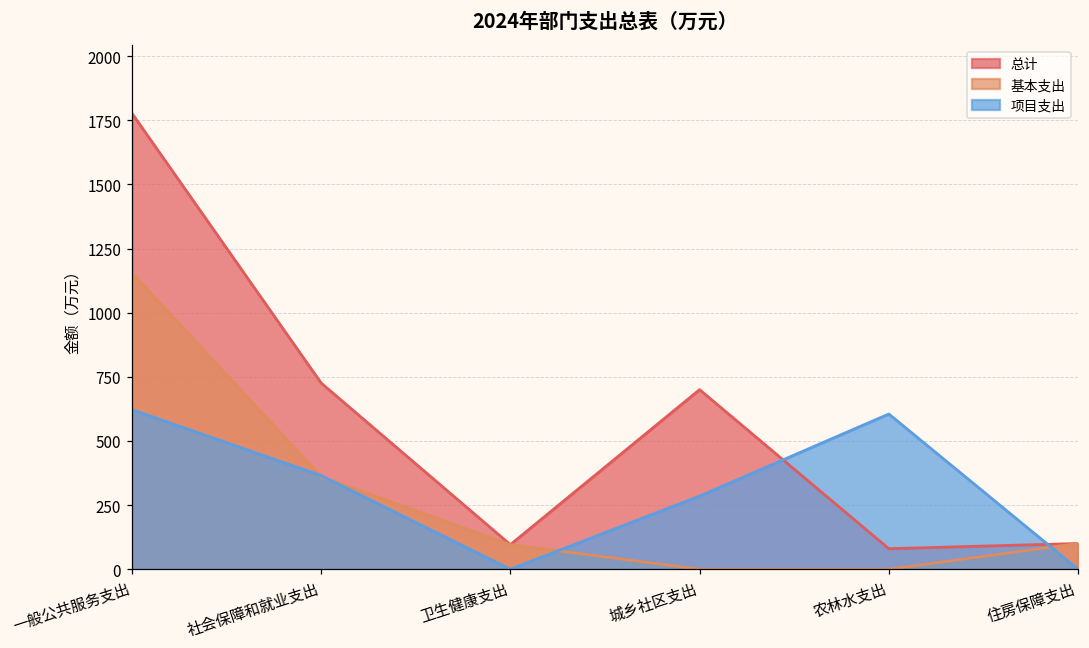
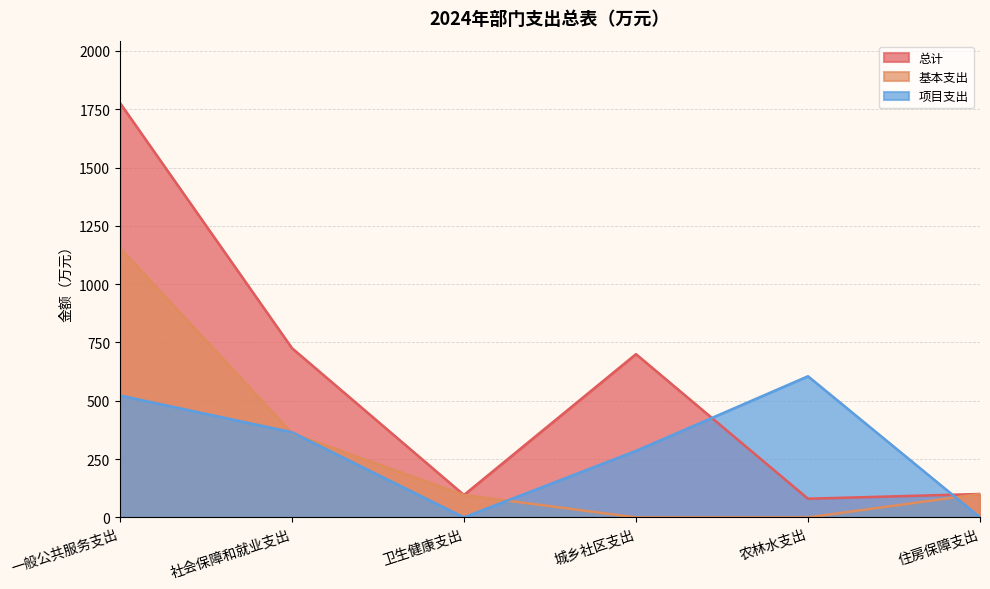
  {
    "项目支出": {
-     "一般公共服务支出": 620,
+     "一般公共服务支出": 520,
      "卫生健康支出": 0,
      "城乡社区支出": 290,
      "农林水支出": 610,
      "住房保障支出": 0
    }
  }
